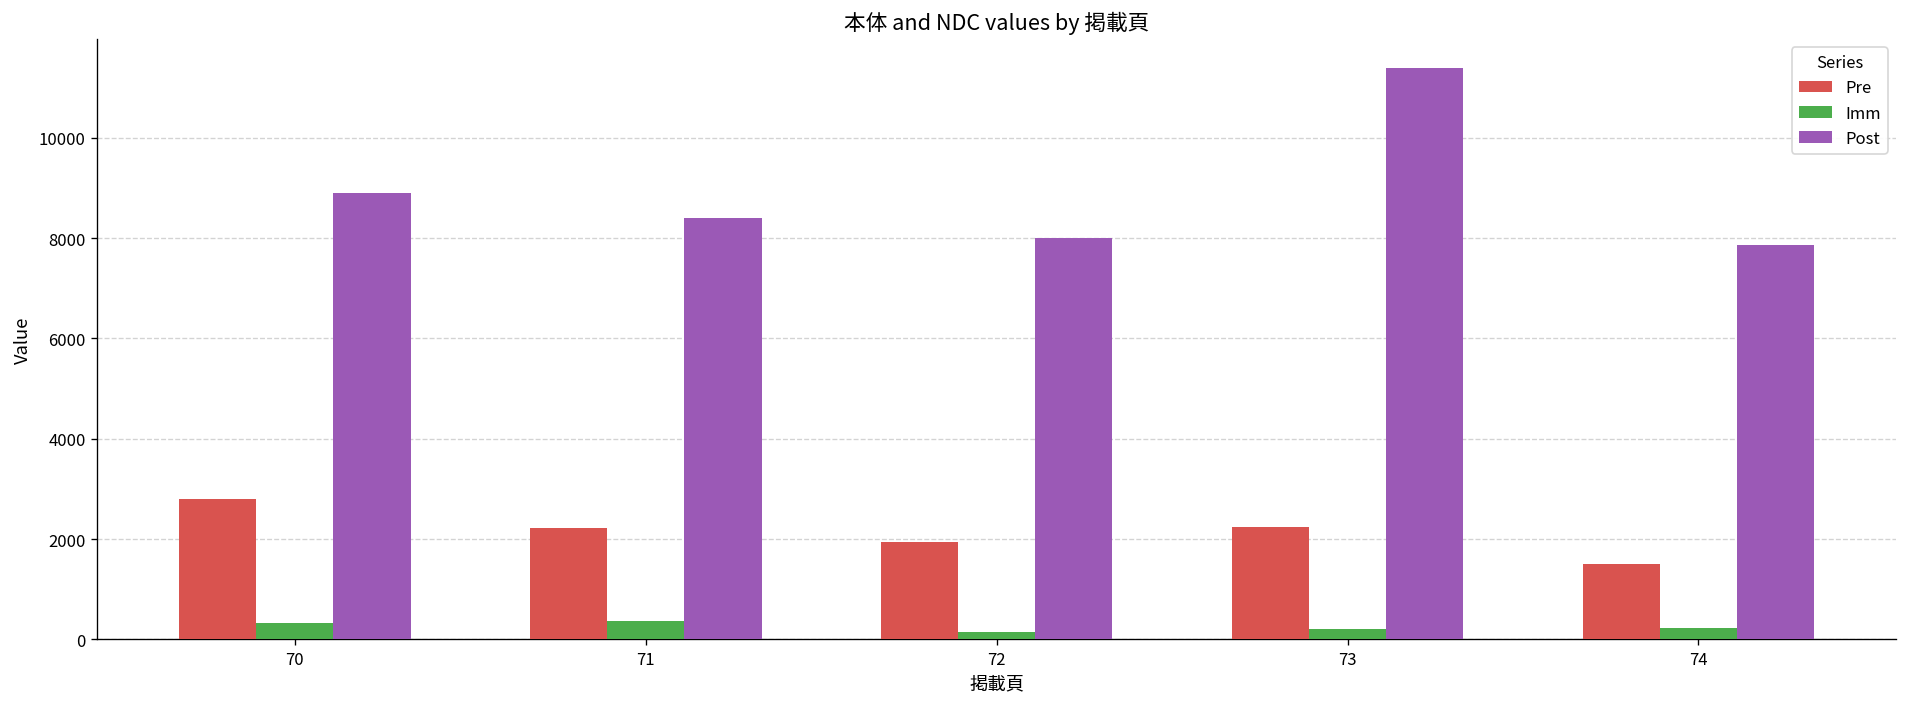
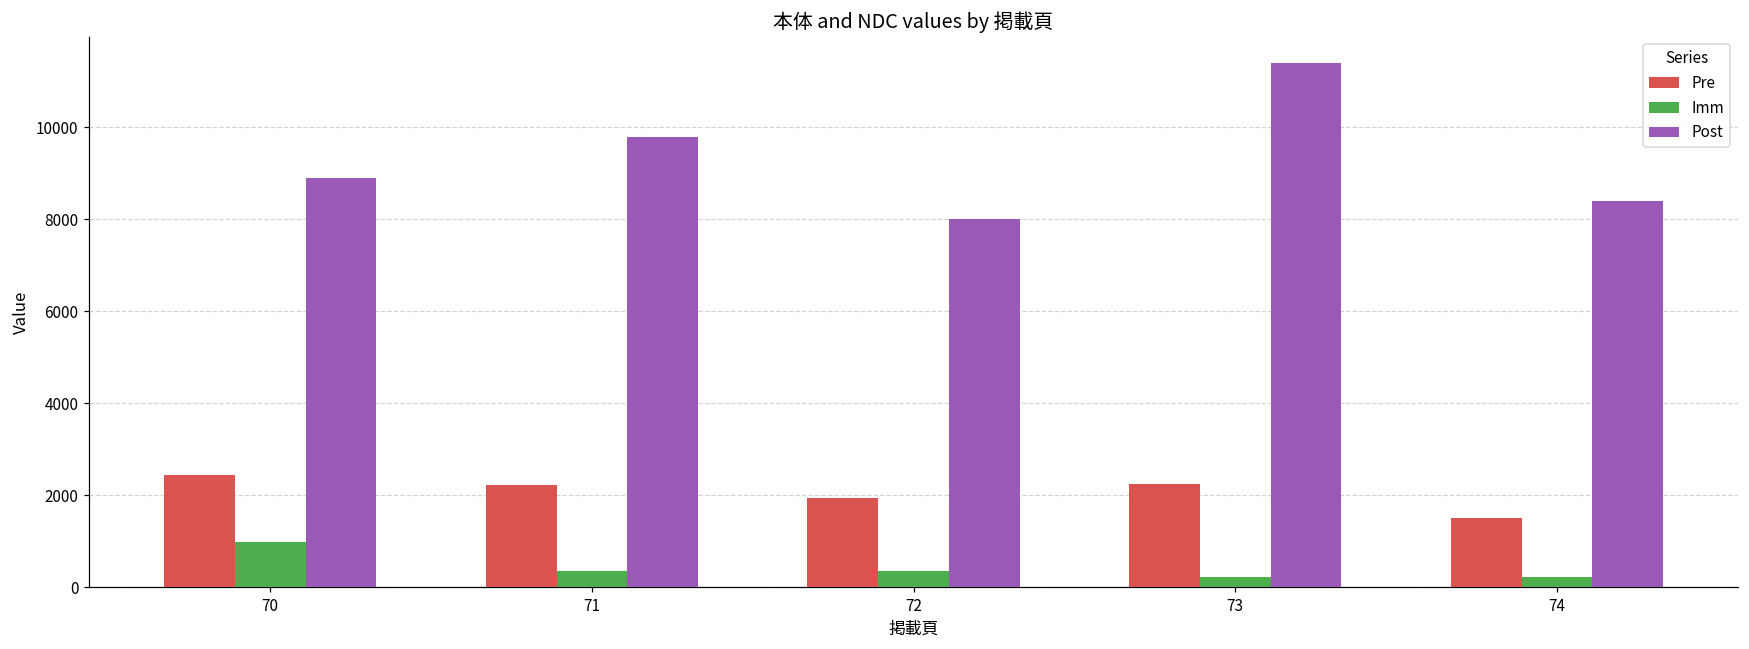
  {
    "Pre": {
-     "70": 2800,
+     "70": 2400,
      "71": 2200,
      "72": 1900,
      "73": 2200,
      "74": 1500
    },
    "Imm": {
-     "70": 300,
+     "70": 1000,
      "71": 400,
-     "72": 100,
+     "72": 400,
      "73": 200,
      "74": 200
    },
    "Post": {
      "70": 8900,
-     "71": 8400,
+     "71": 9800,
      "72": 8000,
      "73": 11400,
-     "74": 7900
+     "74": 8400
    }
  }
